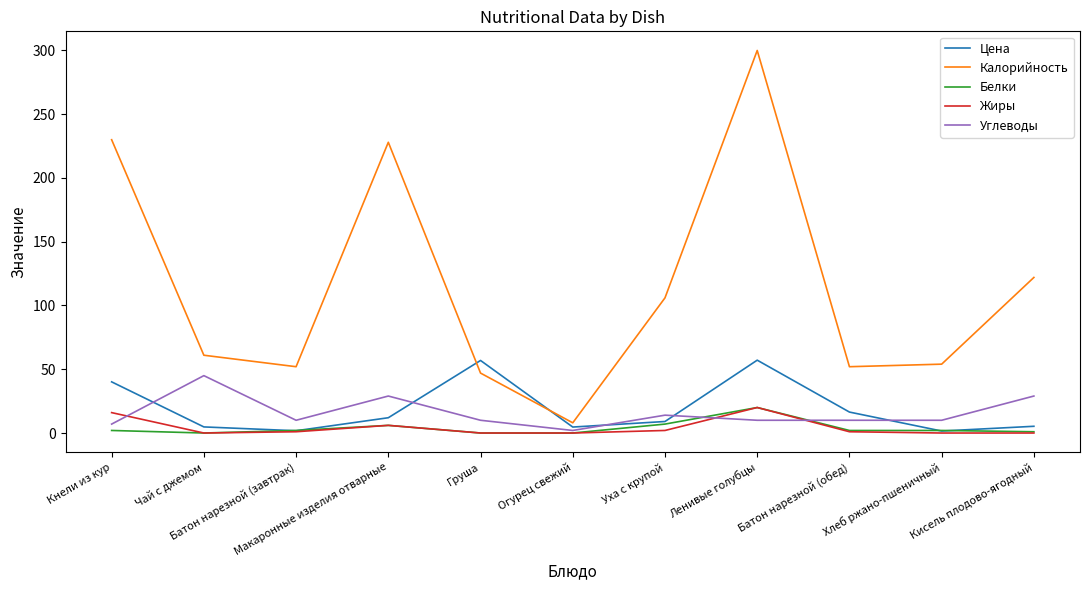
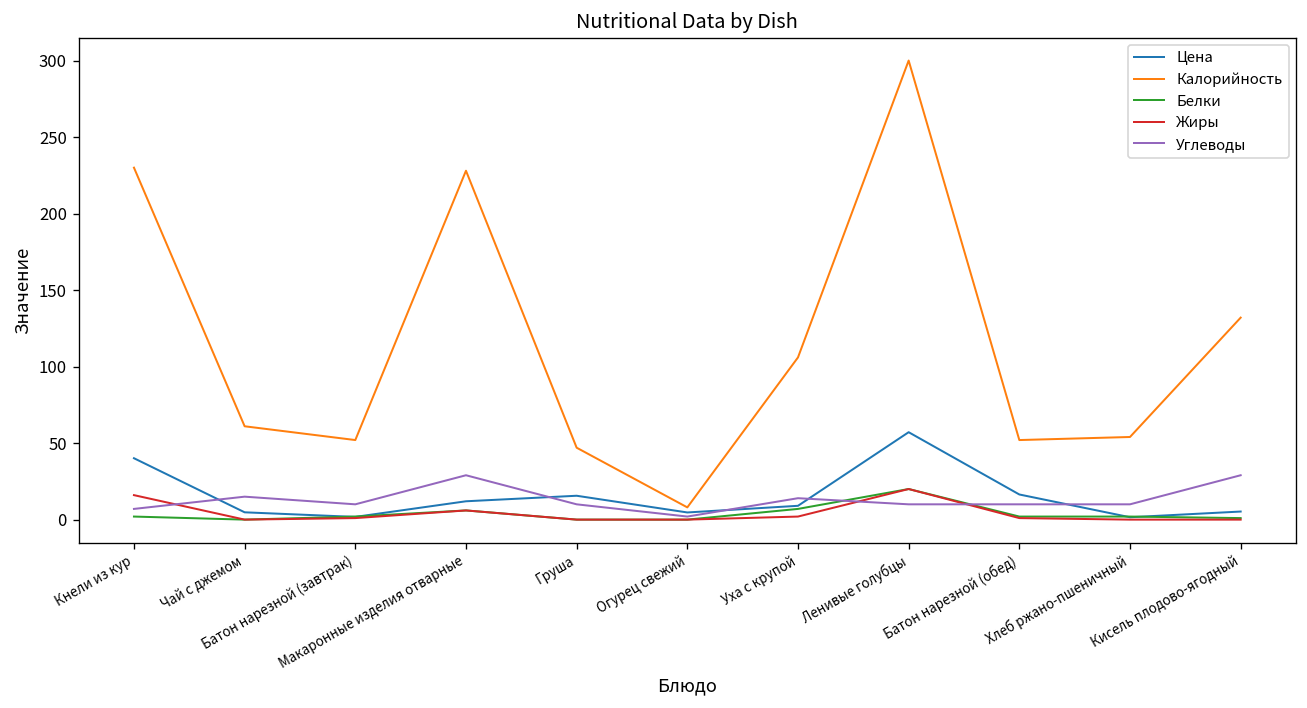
  {
    "Цена": {
      "Кнели из кур": 40,
      "Чай с джемом": 5,
      "Макаронные изделия отварные": 12,
-     "Груша": 57,
+     "Груша": 16,
      "Огурец свежий": 5,
      "Уха с крупой": 9,
      "Ленивые голубцы": 57,
      "Батон нарезной (обед)": 16,
      "Кисель плодово-ягодный": 5
    },
    "Калорийность": {
      "Кнели из кур": 230,
      "Чай с джемом": 61,
      "Батон нарезной (завтрак)": 52,
      "Макаронные изделия отварные": 228,
      "Груша": 47,
      "Огурец свежий": 8,
      "Уха с крупой": 106,
      "Ленивые голубцы": 300,
      "Батон нарезной (обед)": 52,
      "Хлеб ржано-пшеничный": 54,
-     "Кисель плодово-ягодный": 122
+     "Кисель плодово-ягодный": 132
    },
    "Белки": {
      "Кнели из кур": 2,
      "Уха с крупой": 7
    },
    "Жиры": {
      "Кнели из кур": 16,
      "Уха с крупой": 2
    },
    "Углеводы": {
      "Кнели из кур": 7,
-     "Чай с джемом": 45,
+     "Чай с джемом": 15,
      "Батон нарезной (завтрак)": 10,
      "Макаронные изделия отварные": 29,
      "Груша": 10,
      "Уха с крупой": 14,
      "Ленивые голубцы": 10,
      "Батон нарезной (обед)": 10,
      "Хлеб ржано-пшеничный": 10,
      "Кисель плодово-ягодный": 29
    }
  }
